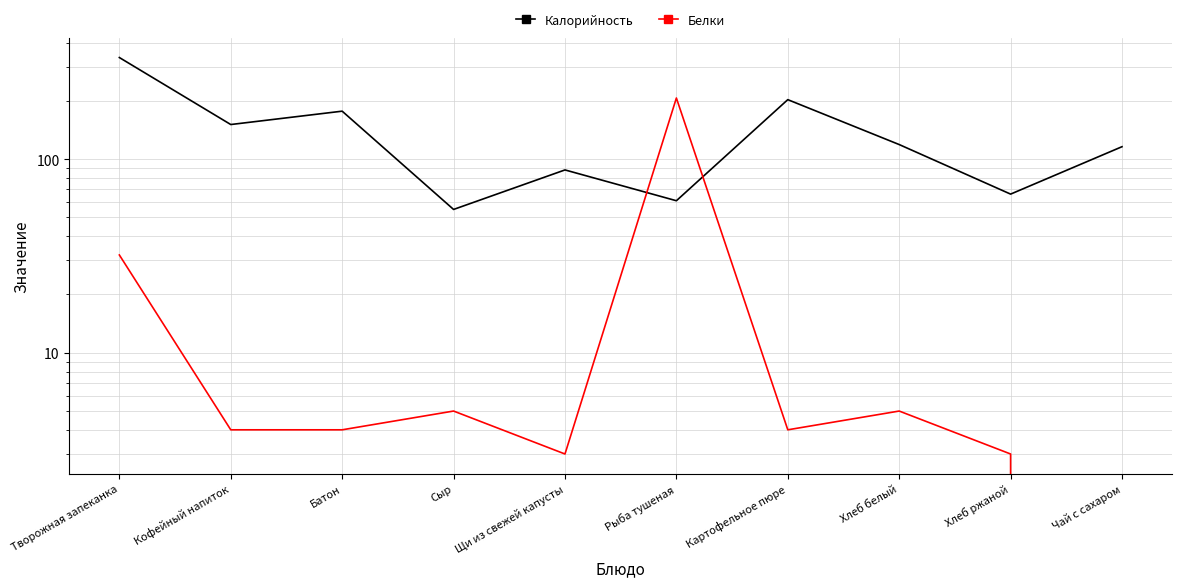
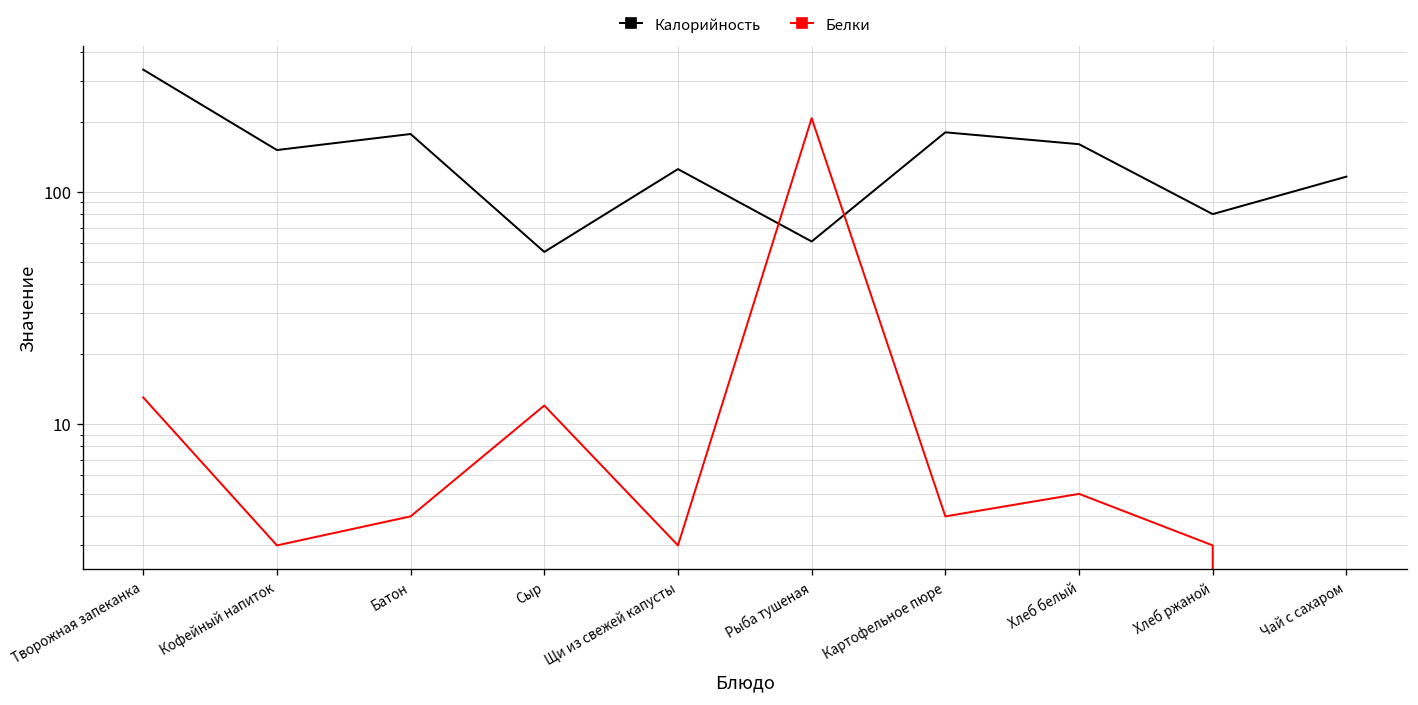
  {
    "Калорийность": {
      "Творожная запеканка": 340,
      "Кофейный напиток": 150,
      "Батон": 180,
      "Сыр": 55,
-     "Щи из свежей капусты": 90,
+     "Щи из свежей капусты": 130,
      "Рыба тушеная": 61,
-     "Картофельное пюре": 200,
-     "Хлеб белый": 120,
-     "Хлеб ржаной": 66,
+     "Картофельное пюре": 180,
+     "Хлеб белый": 160,
+     "Хлеб ржаной": 80,
      "Чай с сахаром": 120
    },
    "Белки": {
-     "Творожная запеканка": 32,
-     "Кофейный напиток": 4,
+     "Творожная запеканка": 13,
+     "Кофейный напиток": 3,
      "Батон": 4,
-     "Сыр": 5,
+     "Сыр": 12,
      "Щи из свежей капусты": 3,
      "Рыба тушеная": 210,
      "Картофельное пюре": 4,
      "Хлеб белый": 5,
      "Хлеб ржаной": 3
    }
  }
